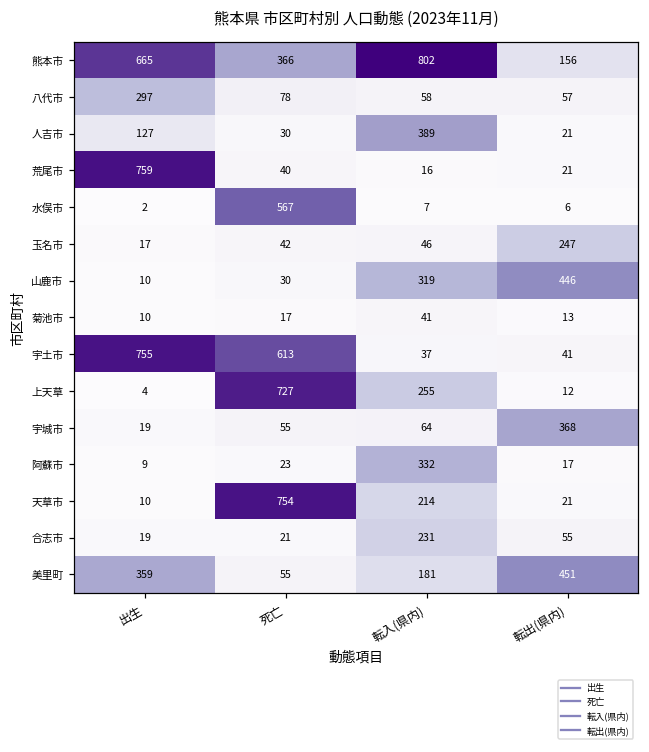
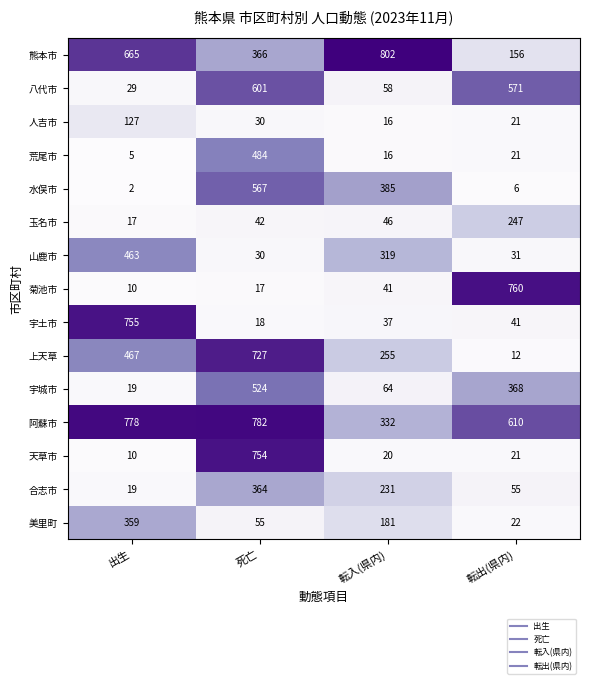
  {
    "熊本市": {
      "出生": 665,
      "死亡": 366,
      "転入(県内)": 802,
      "転出(県内)": 156
    },
    "八代市": {
-     "出生": 297,
-     "死亡": 78,
+     "出生": 29,
+     "死亡": 601,
      "転入(県内)": 58,
-     "転出(県内)": 57
+     "転出(県内)": 571
    },
    "人吉市": {
      "出生": 127,
      "死亡": 30,
-     "転入(県内)": 389,
+     "転入(県内)": 16,
      "転出(県内)": 21
    },
    "荒尾市": {
-     "出生": 759,
-     "死亡": 40,
+     "出生": 5,
+     "死亡": 484,
      "転入(県内)": 16,
      "転出(県内)": 21
    },
    "水俣市": {
      "出生": 2,
      "死亡": 567,
-     "転入(県内)": 7,
+     "転入(県内)": 385,
      "転出(県内)": 6
    },
    "玉名市": {
      "出生": 17,
      "死亡": 42,
      "転入(県内)": 46,
      "転出(県内)": 247
    },
    "山鹿市": {
-     "出生": 10,
+     "出生": 463,
      "死亡": 30,
      "転入(県内)": 319,
-     "転出(県内)": 446
+     "転出(県内)": 31
    },
    "菊池市": {
      "出生": 10,
      "死亡": 17,
      "転入(県内)": 41,
-     "転出(県内)": 13
+     "転出(県内)": 760
    },
    "宇土市": {
      "出生": 755,
-     "死亡": 613,
+     "死亡": 18,
      "転入(県内)": 37,
      "転出(県内)": 41
    },
    "上天草": {
-     "出生": 4,
+     "出生": 467,
      "死亡": 727,
      "転入(県内)": 255,
      "転出(県内)": 12
    },
    "宇城市": {
      "出生": 19,
-     "死亡": 55,
+     "死亡": 524,
      "転入(県内)": 64,
      "転出(県内)": 368
    },
    "阿蘇市": {
-     "出生": 9,
-     "死亡": 23,
+     "出生": 778,
+     "死亡": 782,
      "転入(県内)": 332,
-     "転出(県内)": 17
+     "転出(県内)": 610
    },
    "天草市": {
      "出生": 10,
      "死亡": 754,
-     "転入(県内)": 214,
+     "転入(県内)": 20,
      "転出(県内)": 21
    },
    "合志市": {
      "出生": 19,
-     "死亡": 21,
+     "死亡": 364,
      "転入(県内)": 231,
      "転出(県内)": 55
    },
    "美里町": {
      "出生": 359,
      "死亡": 55,
      "転入(県内)": 181,
-     "転出(県内)": 451
+     "転出(県内)": 22
    }
  }
